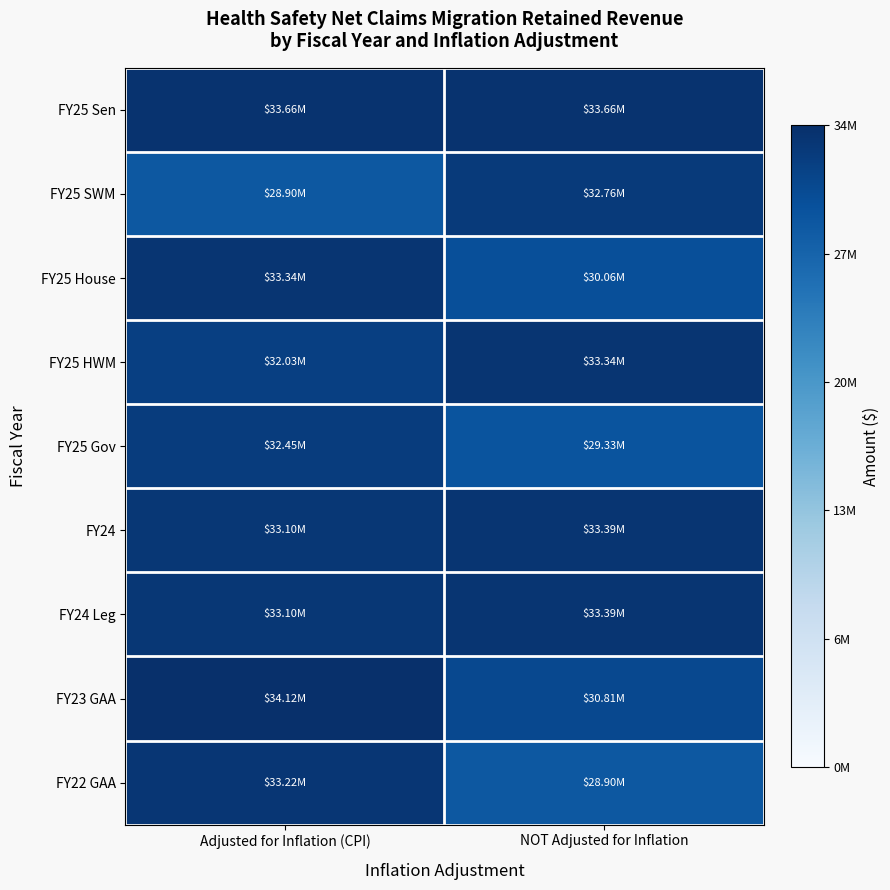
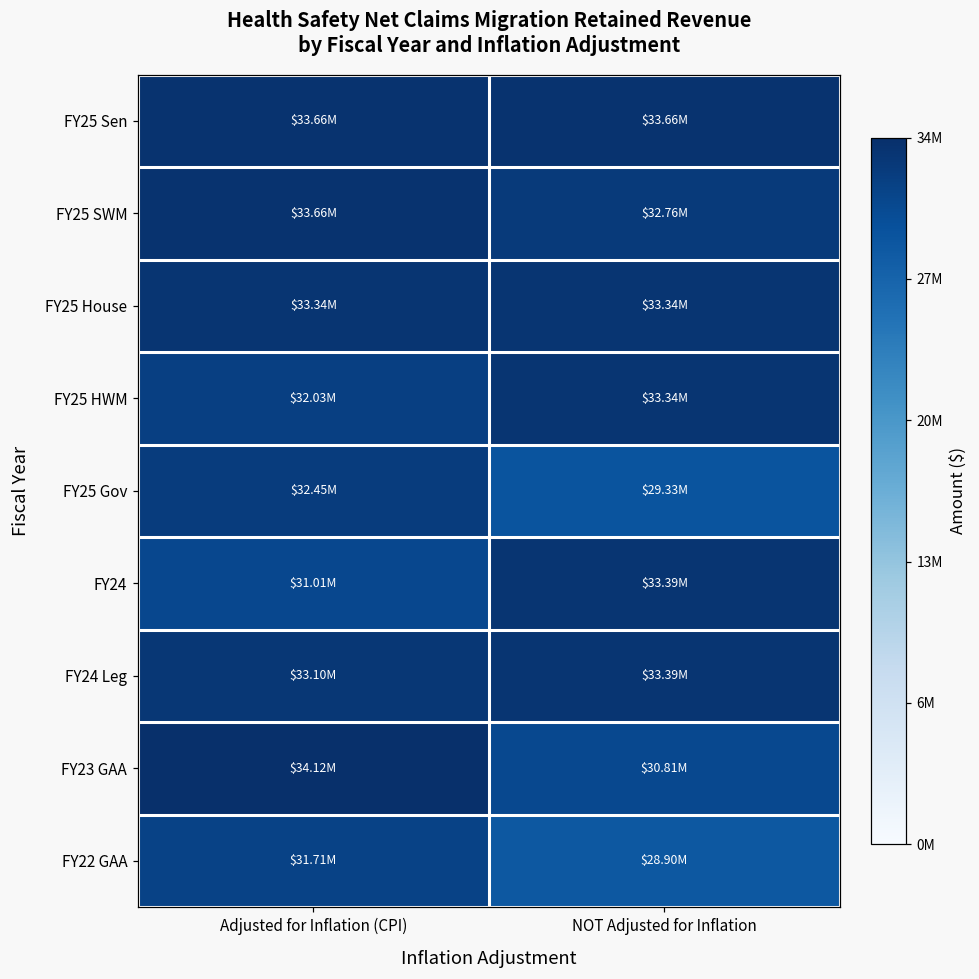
  {
    "FY25 Sen": {
      "Adjusted for Inflation (CPI)": "$33.66M",
      "NOT Adjusted for Inflation": "$33.66M"
    },
    "FY25 SWM": {
-     "Adjusted for Inflation (CPI)": "$28.90M",
+     "Adjusted for Inflation (CPI)": "$33.66M",
      "NOT Adjusted for Inflation": "$32.76M"
    },
    "FY25 House": {
      "Adjusted for Inflation (CPI)": "$33.34M",
-     "NOT Adjusted for Inflation": "$30.06M"
+     "NOT Adjusted for Inflation": "$33.34M"
    },
    "FY25 HWM": {
      "Adjusted for Inflation (CPI)": "$32.03M",
      "NOT Adjusted for Inflation": "$33.34M"
    },
    "FY25 Gov": {
      "Adjusted for Inflation (CPI)": "$32.45M",
      "NOT Adjusted for Inflation": "$29.33M"
    },
    "FY24": {
-     "Adjusted for Inflation (CPI)": "$33.10M",
+     "Adjusted for Inflation (CPI)": "$31.01M",
      "NOT Adjusted for Inflation": "$33.39M"
    },
    "FY24 Leg": {
      "Adjusted for Inflation (CPI)": "$33.10M",
      "NOT Adjusted for Inflation": "$33.39M"
    },
    "FY23 GAA": {
      "Adjusted for Inflation (CPI)": "$34.12M",
      "NOT Adjusted for Inflation": "$30.81M"
    },
    "FY22 GAA": {
-     "Adjusted for Inflation (CPI)": "$33.22M",
+     "Adjusted for Inflation (CPI)": "$31.71M",
      "NOT Adjusted for Inflation": "$28.90M"
    }
  }
